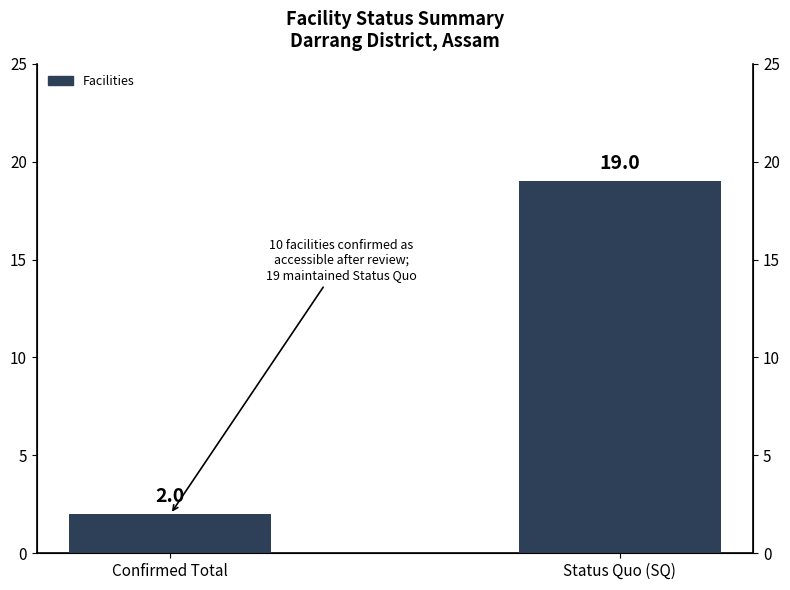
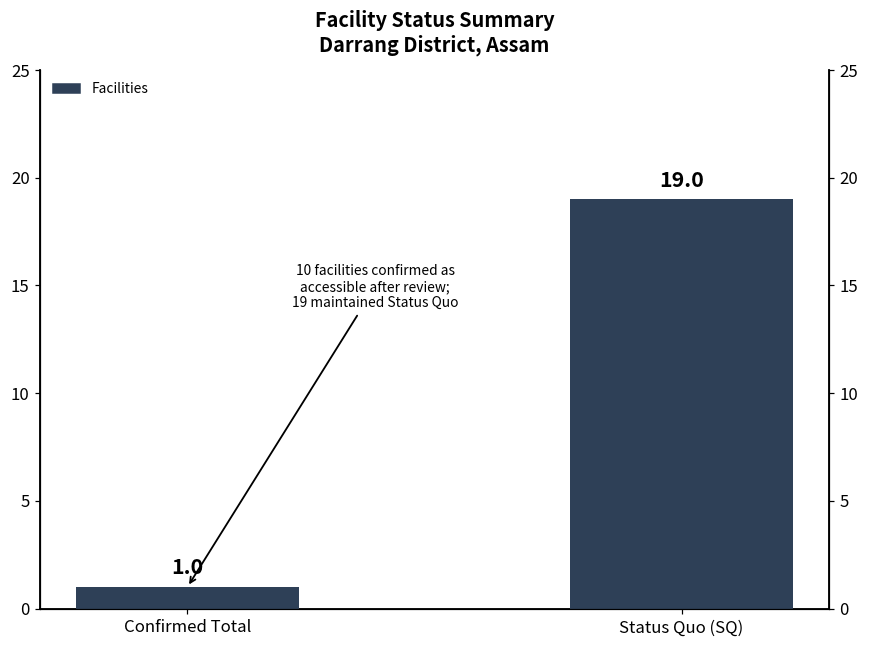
  {
-   "Confirmed Total": 2.0,
+   "Confirmed Total": 1.0,
    "Status Quo (SQ)": 19.0
  }
